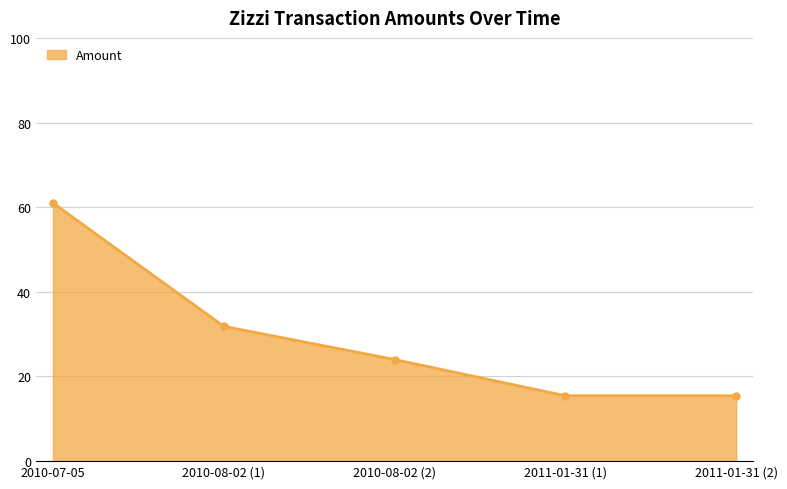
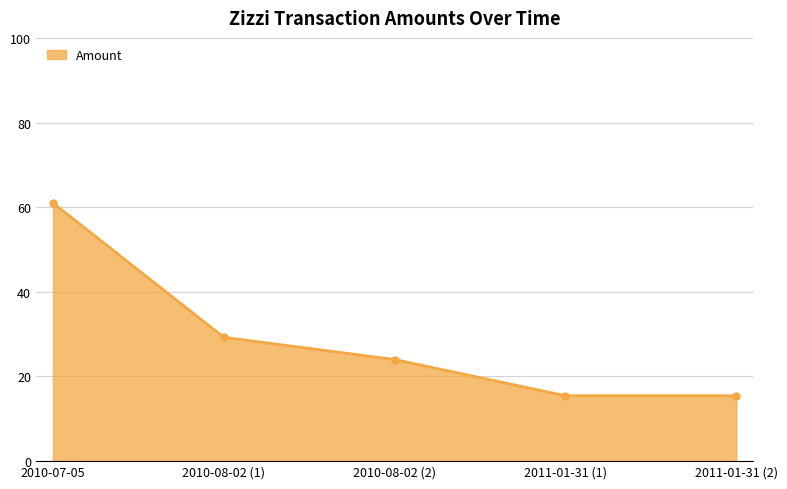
  {
    "2010-07-05": 61,
-   "2010-08-02 (1)": 32,
+   "2010-08-02 (1)": 29,
    "2010-08-02 (2)": 24,
    "2011-01-31 (1)": 15,
    "2011-01-31 (2)": 15
  }
